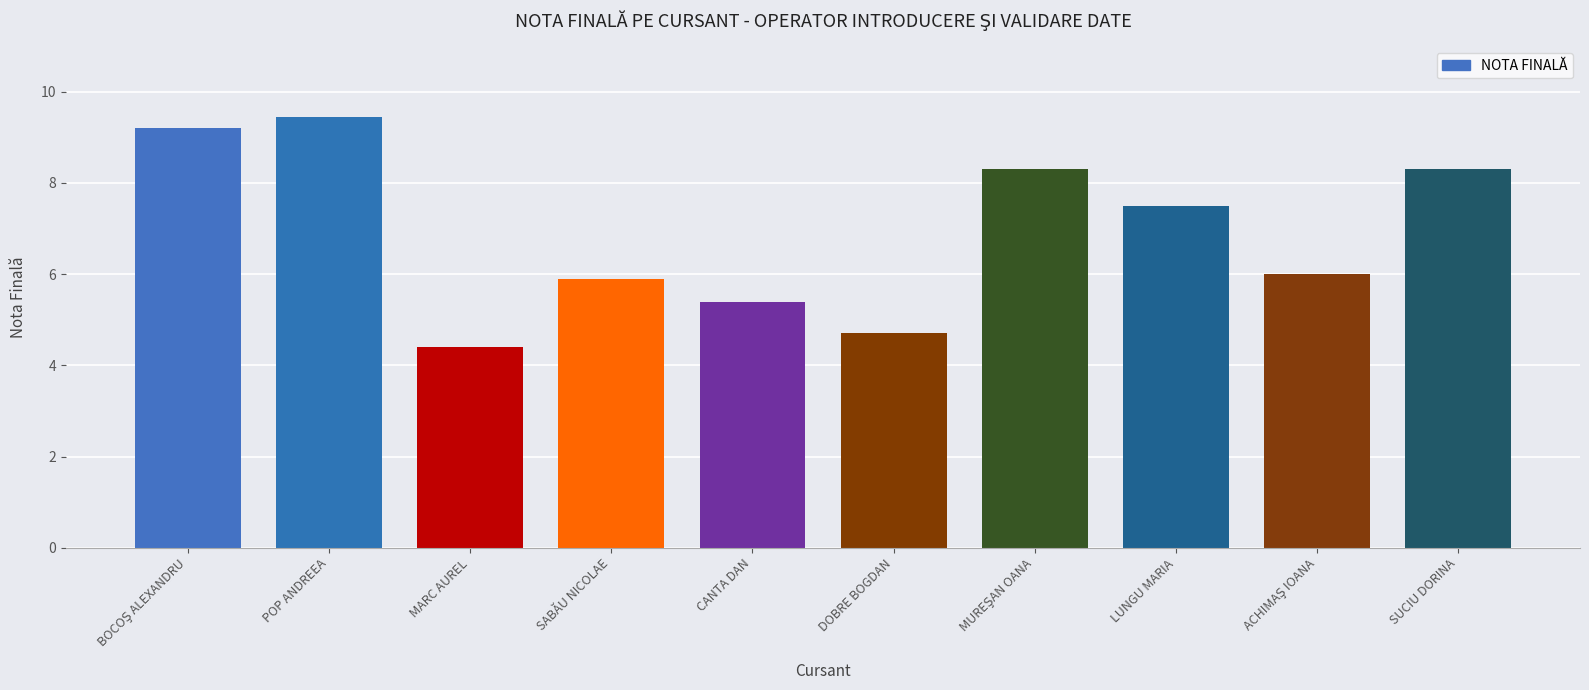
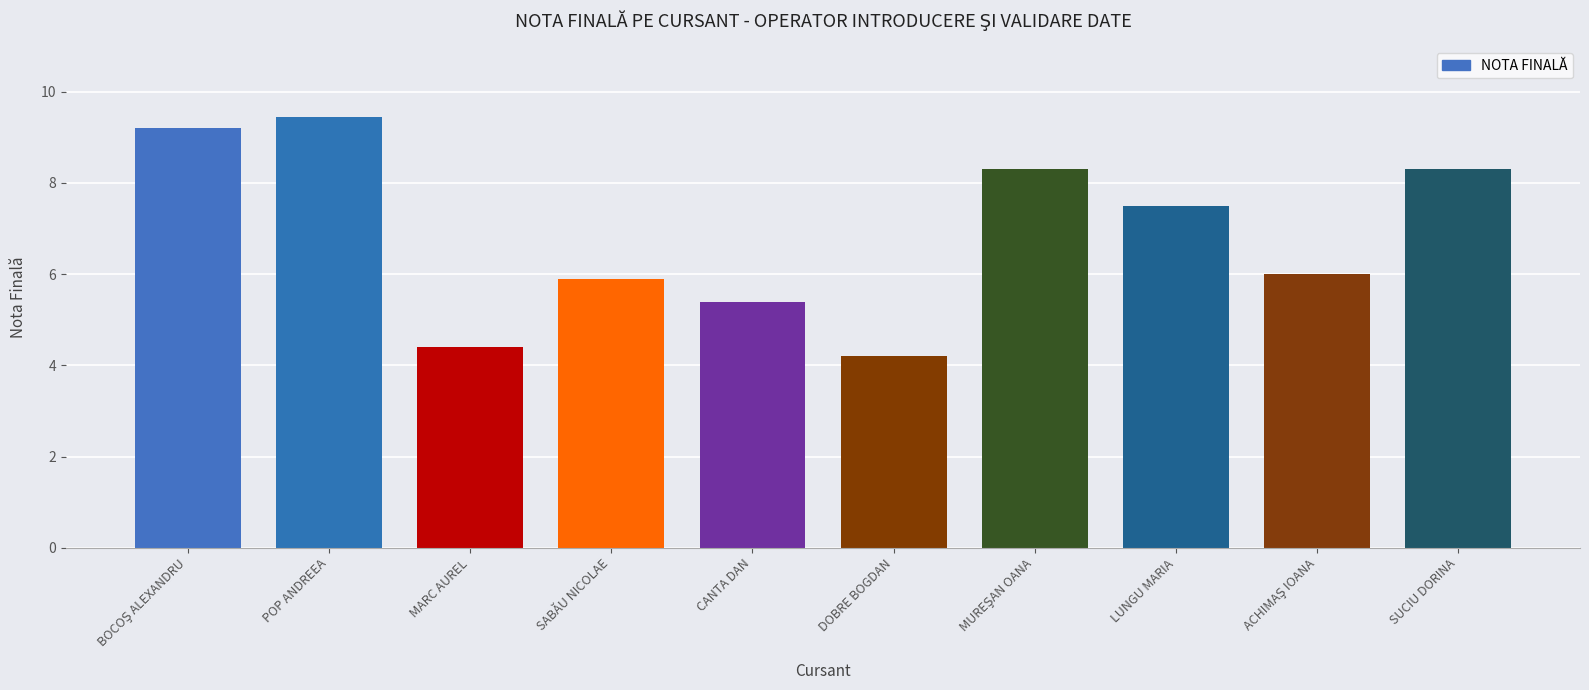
  {
    "BOCOŞ ALEXANDRU": 9.2,
    "POP ANDREEA": 9.5,
    "MARC AUREL": 4.4,
    "SABĂU NICOLAE": 5.9,
    "CANTA DAN": 5.4,
-   "DOBRE BOGDAN": 4.7,
+   "DOBRE BOGDAN": 4.2,
    "MUREŞAN OANA": 8.3,
    "LUNGU MARIA": 7.5,
    "ACHIMAŞ IOANA": 6.0,
    "SUCIU DORINA": 8.3
  }
